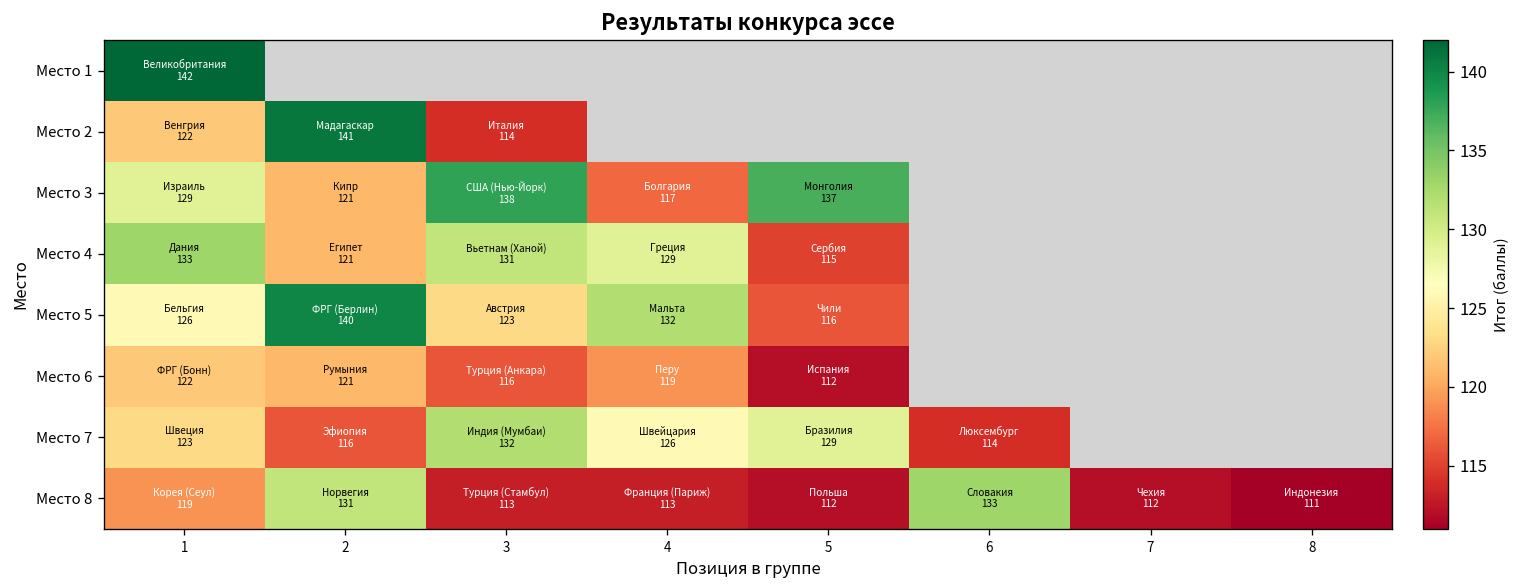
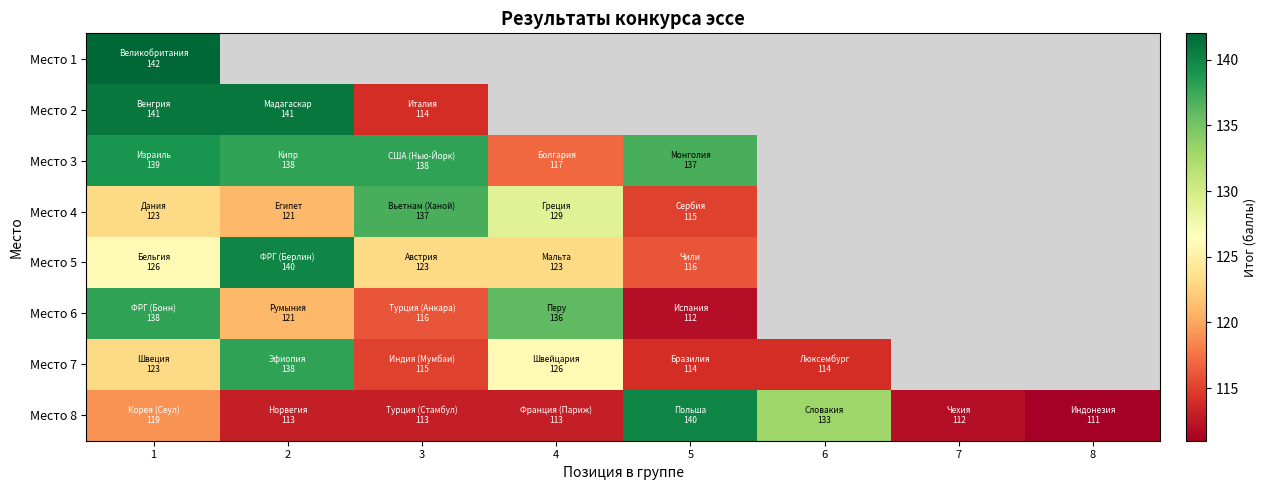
  {
    "Место 1": {
      "1": 142
    },
    "Место 2": {
-     "1": 122,
+     "1": 141,
      "2": 141,
      "3": 114
    },
    "Место 3": {
-     "1": 129,
-     "2": 121,
+     "1": 139,
+     "2": 138,
      "3": 138,
      "4": 117,
      "5": 137
    },
    "Место 4": {
-     "1": 133,
+     "1": 123,
      "2": 121,
-     "3": 131,
+     "3": 137,
      "4": 129,
      "5": 115
    },
    "Место 5": {
      "1": 126,
      "2": 140,
      "3": 123,
-     "4": 132,
+     "4": 123,
      "5": 116
    },
    "Место 6": {
-     "1": 122,
+     "1": 138,
      "2": 121,
      "3": 116,
-     "4": 119,
+     "4": 136,
      "5": 112
    },
    "Место 7": {
      "1": 123,
-     "2": 116,
-     "3": 132,
+     "2": 138,
+     "3": 115,
      "4": 126,
-     "5": 129,
+     "5": 114,
      "6": 114
    },
    "Место 8": {
      "1": 119,
-     "2": 131,
+     "2": 113,
      "3": 113,
      "4": 113,
-     "5": 112,
+     "5": 140,
      "6": 133,
      "7": 112,
      "8": 111
    }
  }
